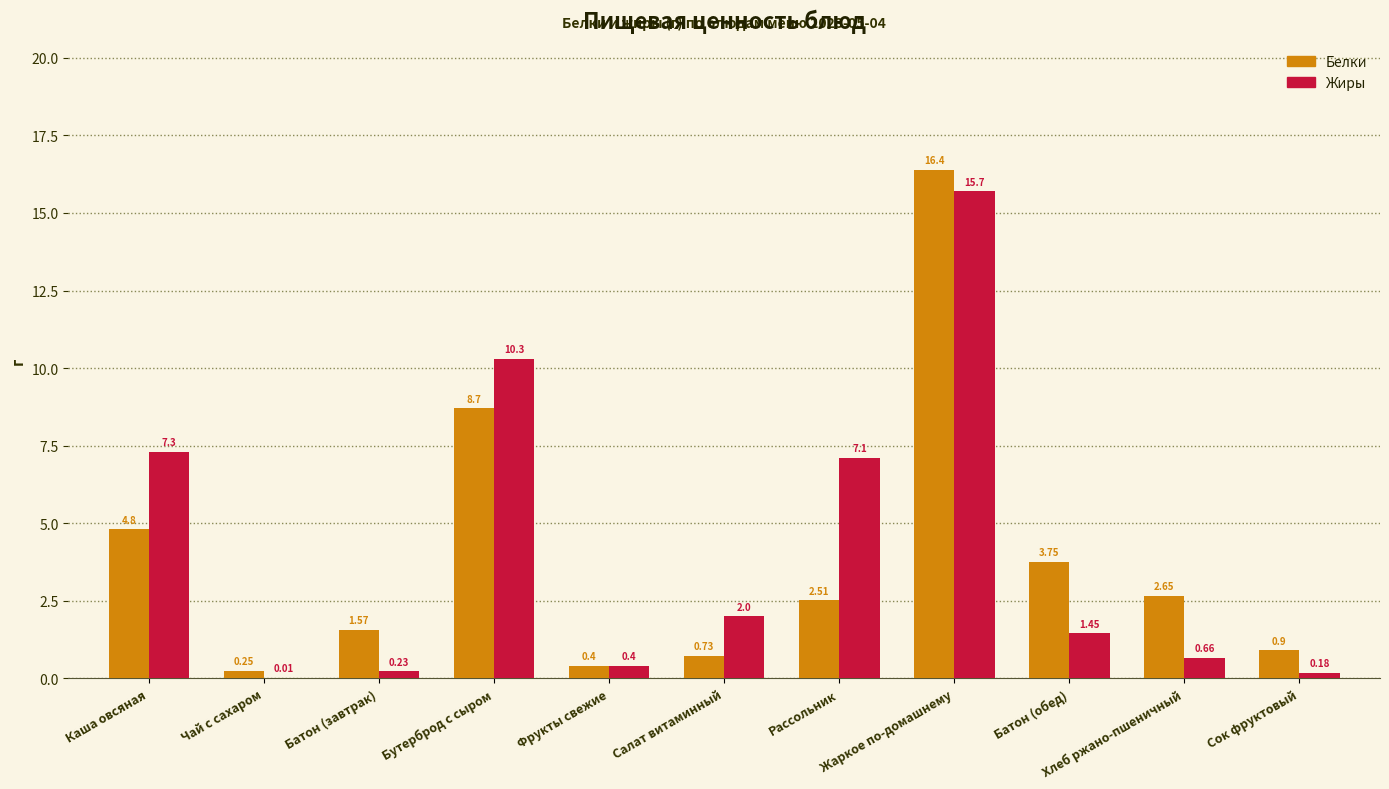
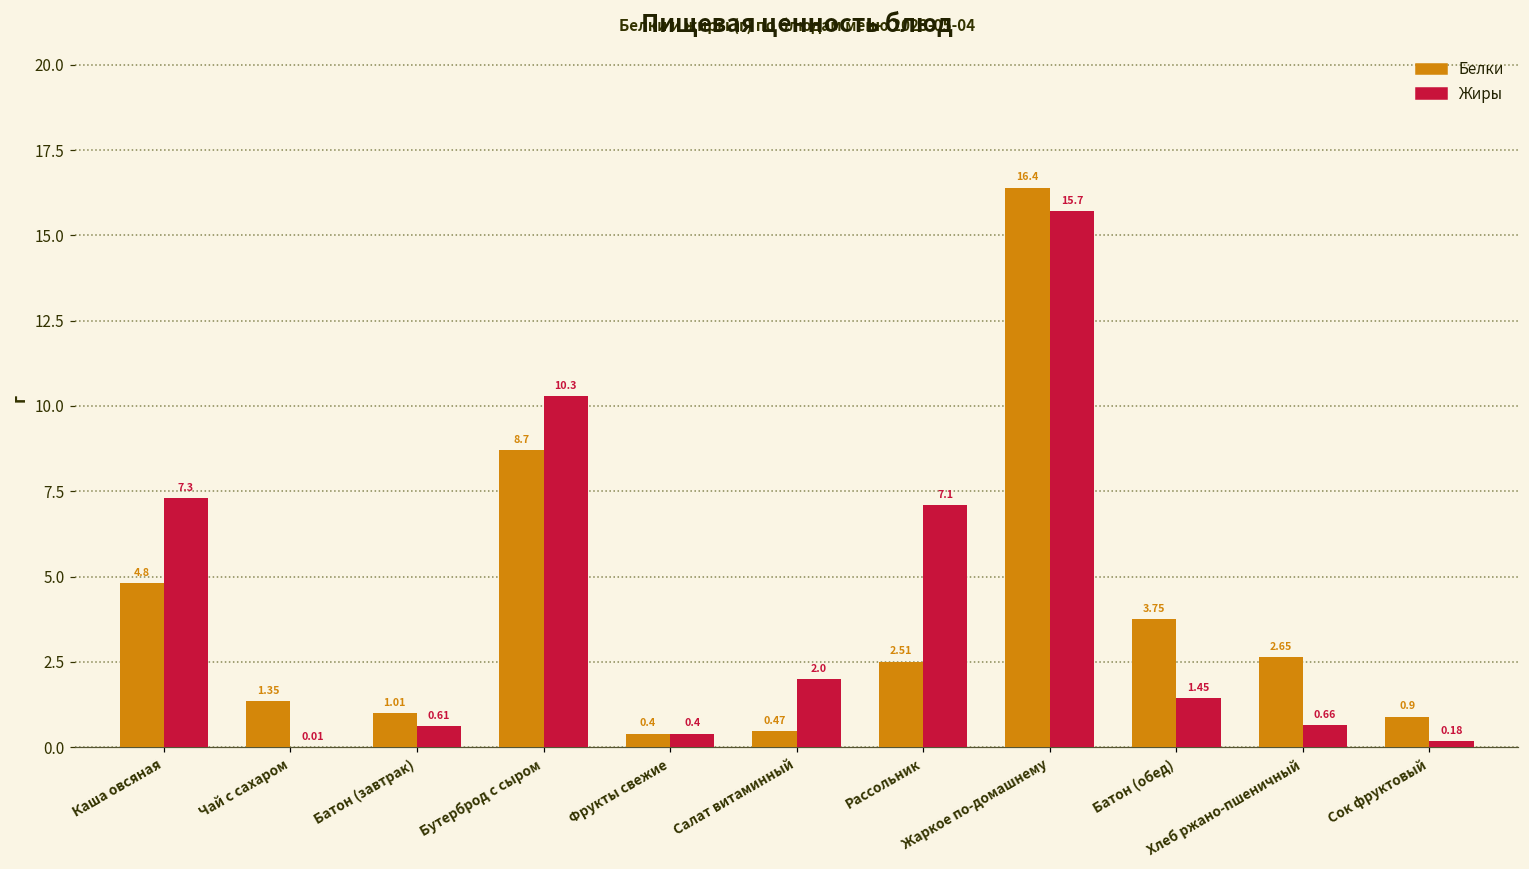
  {
    "Белки": {
      "Каша овсяная": 4.8,
-     "Чай с сахаром": 0.25,
-     "Батон (завтрак)": 1.57,
+     "Чай с сахаром": 1.35,
+     "Батон (завтрак)": 1.01,
      "Бутерброд с сыром": 8.7,
      "Фрукты свежие": 0.4,
-     "Салат витаминный": 0.73,
+     "Салат витаминный": 0.47,
      "Рассольник": 2.51,
      "Жаркое по-домашнему": 16.4,
      "Батон (обед)": 3.75,
      "Хлеб ржано-пшеничный": 2.65,
      "Сок фруктовый": 0.9
    },
    "Жиры": {
      "Каша овсяная": 7.3,
      "Чай с сахаром": 0.01,
-     "Батон (завтрак)": 0.23,
+     "Батон (завтрак)": 0.61,
      "Бутерброд с сыром": 10.3,
      "Фрукты свежие": 0.4,
      "Салат витаминный": 2.0,
      "Рассольник": 7.1,
      "Жаркое по-домашнему": 15.7,
      "Батон (обед)": 1.45,
      "Хлеб ржано-пшеничный": 0.66,
      "Сок фруктовый": 0.18
    }
  }
